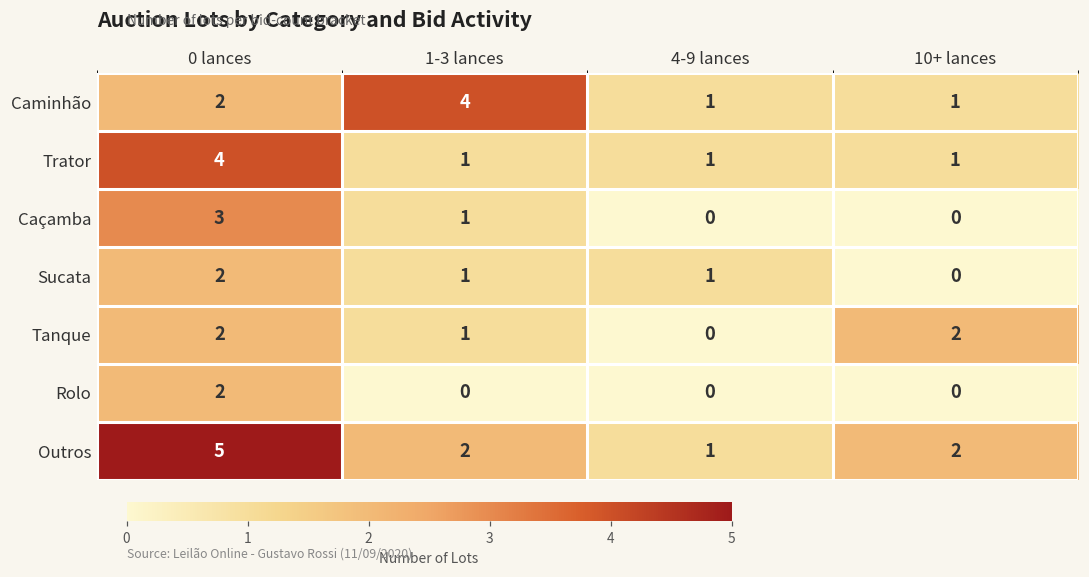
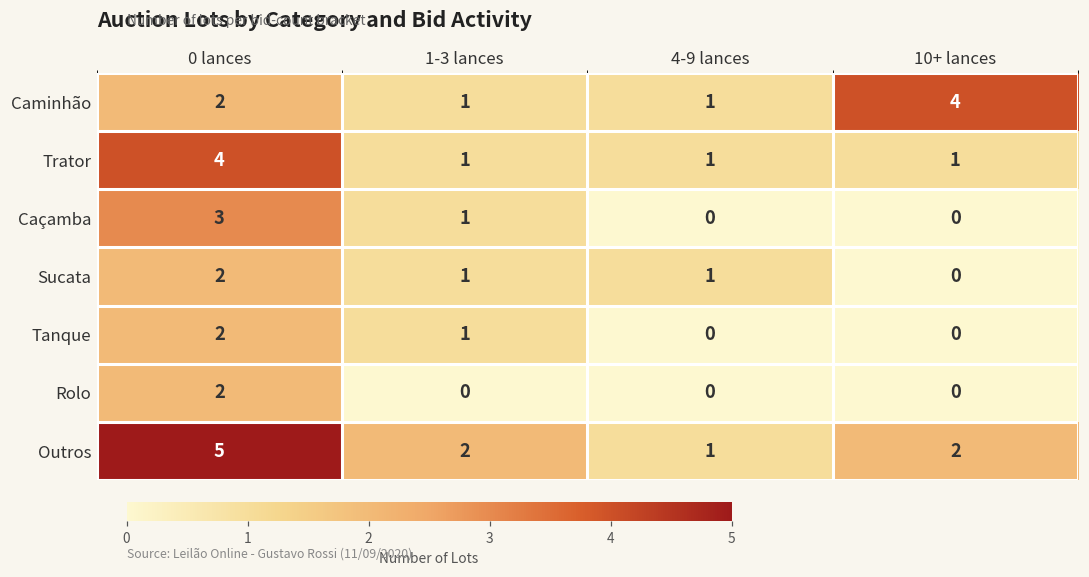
  {
    "Caminhão": {
      "0 lances": 2,
-     "1-3 lances": 4,
+     "1-3 lances": 1,
      "4-9 lances": 1,
-     "10+ lances": 1
+     "10+ lances": 4
    },
    "Trator": {
      "0 lances": 4,
      "1-3 lances": 1,
      "4-9 lances": 1,
      "10+ lances": 1
    },
    "Caçamba": {
      "0 lances": 3,
      "1-3 lances": 1,
      "4-9 lances": 0,
      "10+ lances": 0
    },
    "Sucata": {
      "0 lances": 2,
      "1-3 lances": 1,
      "4-9 lances": 1,
      "10+ lances": 0
    },
    "Tanque": {
      "0 lances": 2,
      "1-3 lances": 1,
      "4-9 lances": 0,
-     "10+ lances": 2
+     "10+ lances": 0
    },
    "Rolo": {
      "0 lances": 2,
      "1-3 lances": 0,
      "4-9 lances": 0,
      "10+ lances": 0
    },
    "Outros": {
      "0 lances": 5,
      "1-3 lances": 2,
      "4-9 lances": 1,
      "10+ lances": 2
    }
  }
